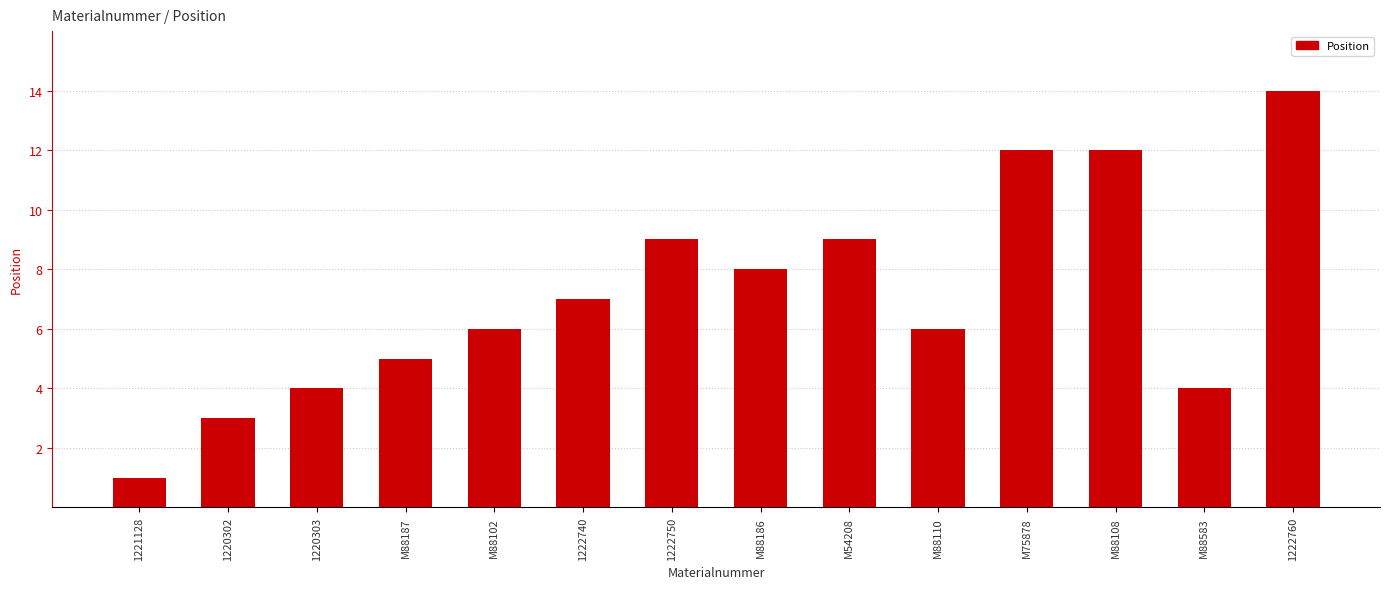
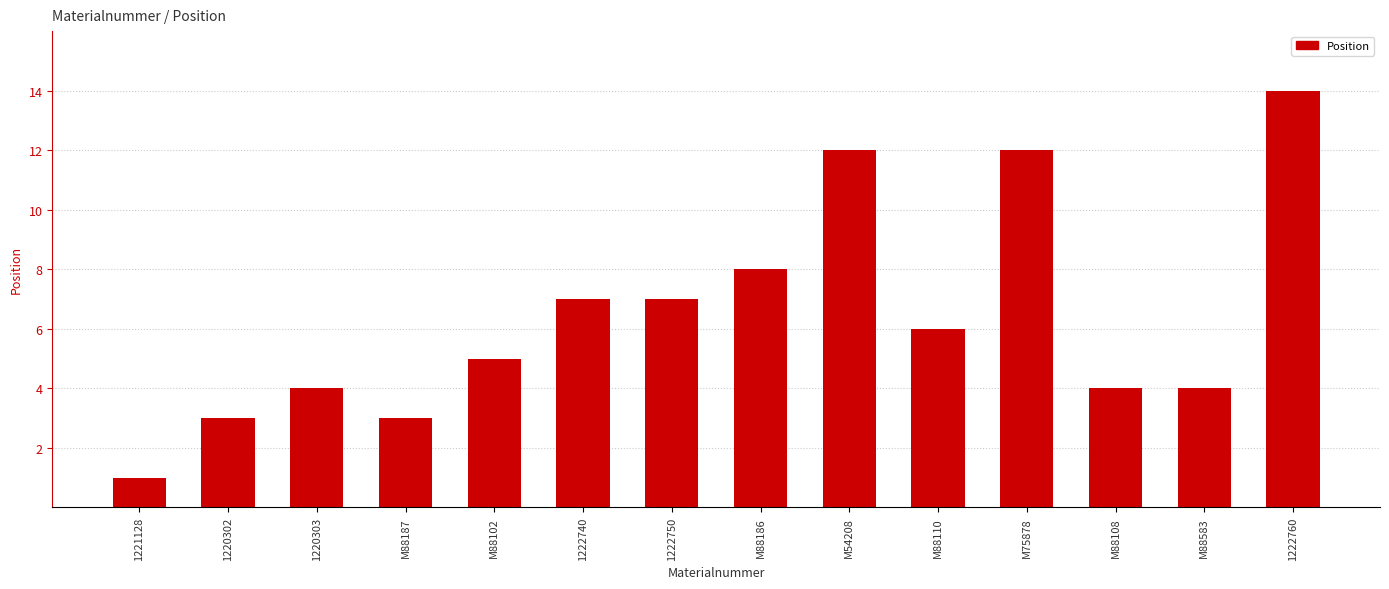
  {
    "1221128": 1,
    "1220302": 3,
    "1220303": 4,
-   "M88187": 5,
-   "M88102": 6,
+   "M88187": 3,
+   "M88102": 5,
    "1222740": 7,
-   "1222750": 9,
+   "1222750": 7,
    "M88186": 8,
-   "M54208": 9,
+   "M54208": 12,
    "M88110": 6,
    "M75878": 12,
-   "M88108": 12,
+   "M88108": 4,
    "M88583": 4,
    "1222760": 14
  }
